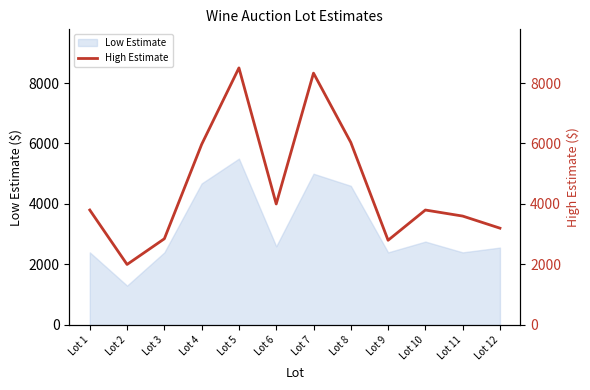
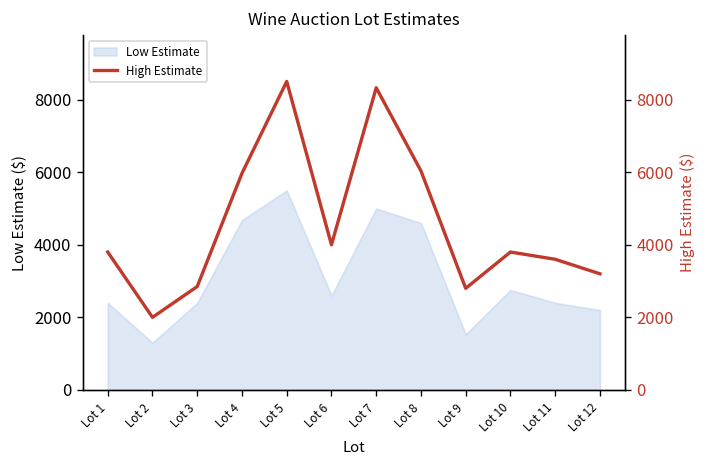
  {
    "Low Estimate": {
      "Lot 1": 2400,
      "Lot 2": 1300,
      "Lot 3": 2400,
      "Lot 4": 4700,
      "Lot 5": 5500,
      "Lot 6": 2600,
      "Lot 7": 5000,
      "Lot 8": 4600,
-     "Lot 9": 2400,
+     "Lot 9": 1500,
      "Lot 10": 2800,
      "Lot 11": 2400,
-     "Lot 12": 2600
+     "Lot 12": 2200
    },
    "High Estimate": {
      "Lot 1": 3800,
      "Lot 2": 2000,
      "Lot 3": 2900,
      "Lot 4": 6000,
      "Lot 5": 8500,
      "Lot 6": 4000,
      "Lot 7": 8300,
      "Lot 8": 6000,
      "Lot 9": 2800,
      "Lot 10": 3800,
      "Lot 11": 3600,
      "Lot 12": 3200
    }
  }
